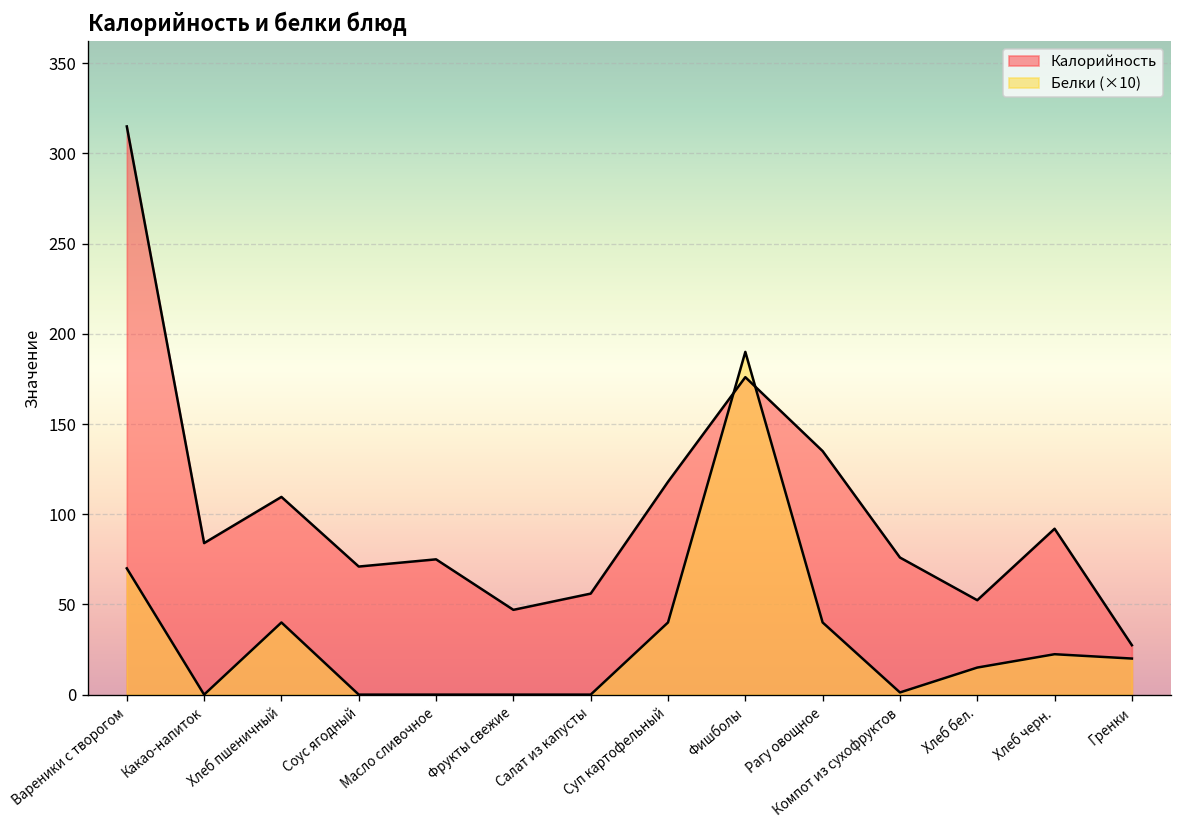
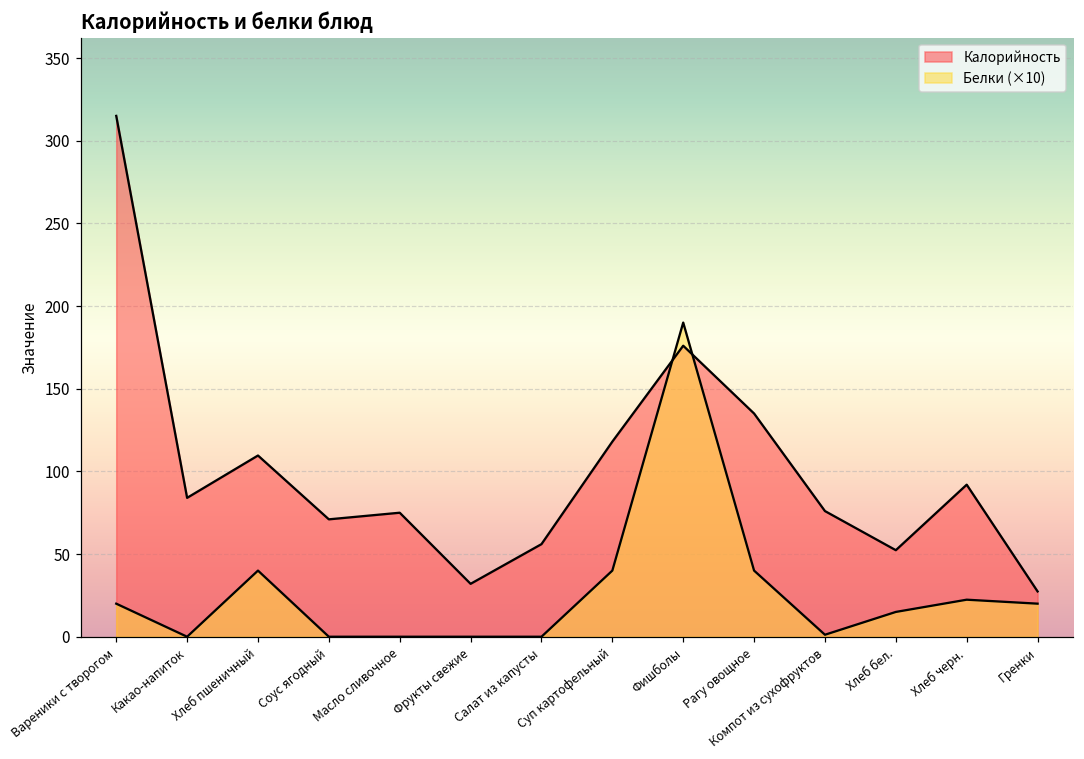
  {
    "Калорийность": {
      "Вареники с творогом": 315,
      "Какао-напиток": 84,
      "Хлеб пшеничный": 110,
      "Соус ягодный": 71,
      "Масло сливочное": 75,
-     "Фрукты свежие": 47,
+     "Фрукты свежие": 32,
      "Салат из капусты": 56,
      "Суп картофельный": 118,
      "Фишболы": 176,
      "Рагу овощное": 135,
      "Компот из сухофруктов": 76,
      "Хлеб бел.": 52,
      "Хлеб черн.": 92,
      "Гренки": 27
    },
    "Белки (×10)": {
-     "Вареники с творогом": 70,
+     "Вареники с творогом": 20,
      "Какао-напиток": 0,
      "Хлеб пшеничный": 40,
      "Соус ягодный": 0,
      "Масло сливочное": 0,
      "Фрукты свежие": 0,
      "Салат из капусты": 0,
      "Суп картофельный": 40,
      "Фишболы": 190,
      "Рагу овощное": 40,
      "Компот из сухофруктов": 1,
      "Хлеб бел.": 15,
      "Хлеб черн.": 22,
      "Гренки": 20
    }
  }
